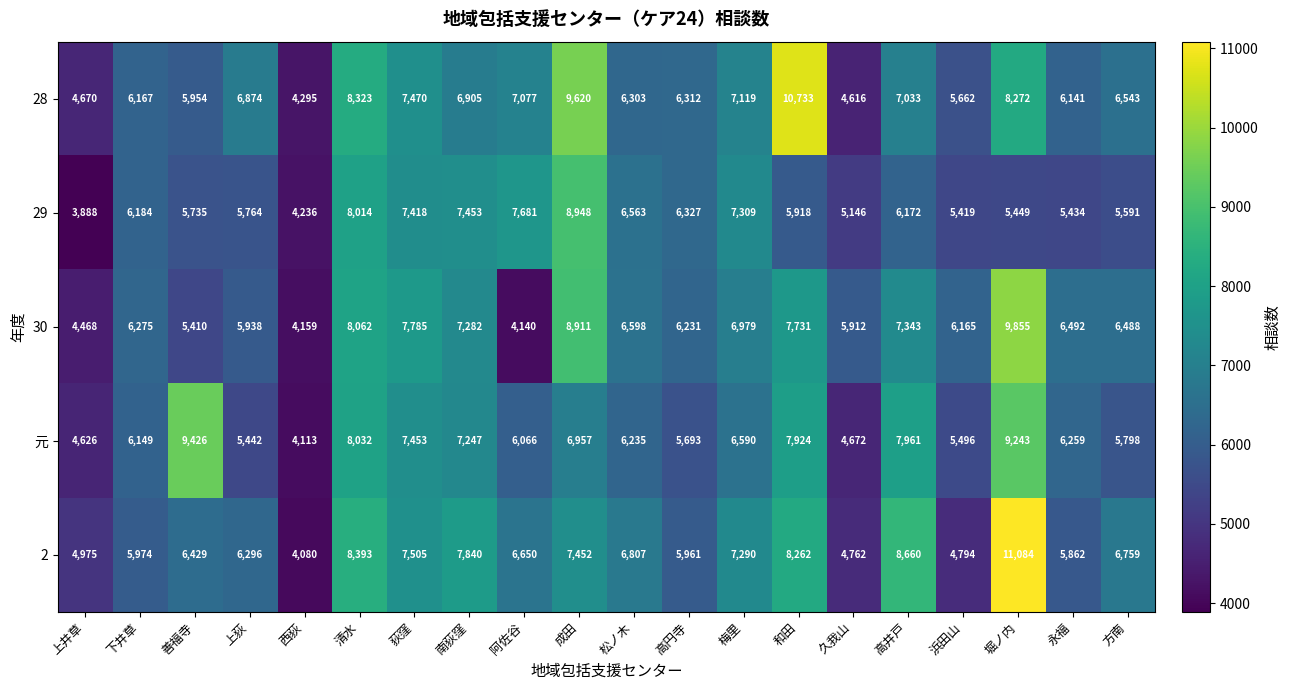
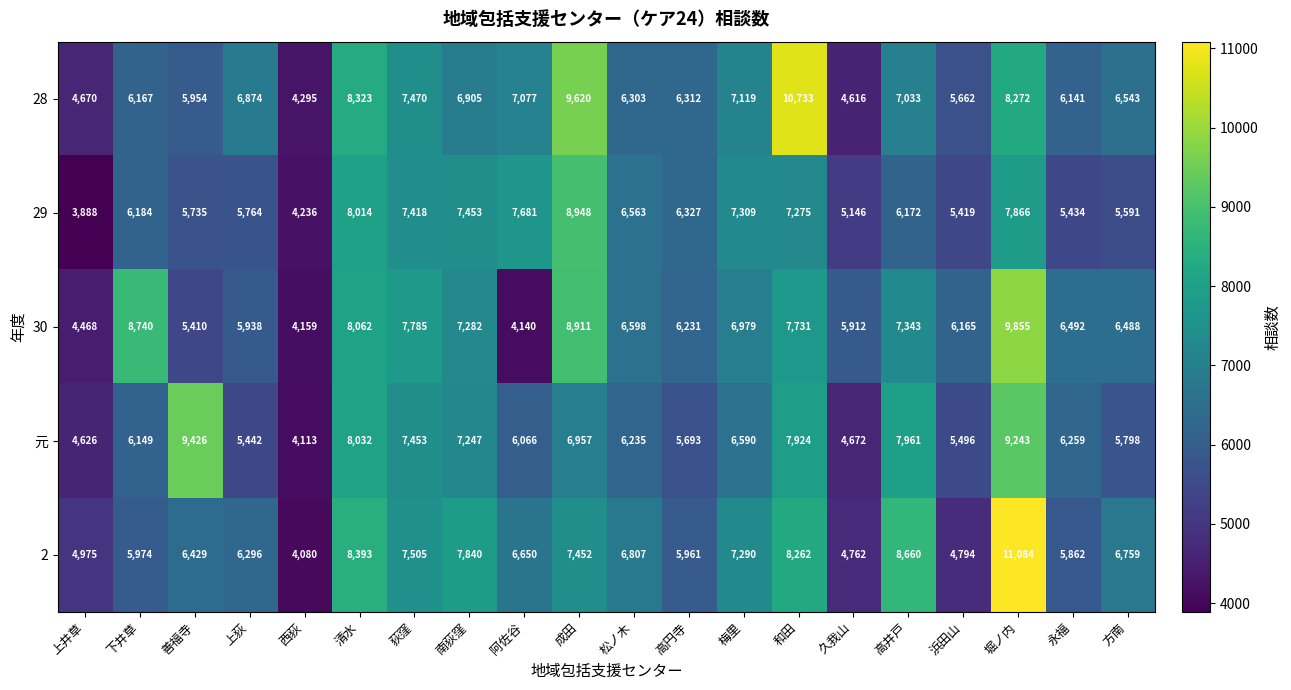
  {
    "28": {
      "上井草": "4,670",
      "下井草": "6,167",
      "善福寺": "5,954",
      "上荻": "6,874",
      "西荻": "4,295",
      "清水": "8,323",
      "荻窪": "7,470",
      "南荻窪": "6,905",
      "阿佐谷": "7,077",
      "成田": "9,620",
      "松ノ木": "6,303",
      "高円寺": "6,312",
      "梅里": "7,119",
      "和田": "10,733",
      "久我山": "4,616",
      "高井戸": "7,033",
      "浜田山": "5,662",
      "堀ノ内": "8,272",
      "永福": "6,141",
      "方南": "6,543"
    },
    "29": {
      "上井草": "3,888",
      "下井草": "6,184",
      "善福寺": "5,735",
      "上荻": "5,764",
      "西荻": "4,236",
      "清水": "8,014",
      "荻窪": "7,418",
      "南荻窪": "7,453",
      "阿佐谷": "7,681",
      "成田": "8,948",
      "松ノ木": "6,563",
      "高円寺": "6,327",
      "梅里": "7,309",
-     "和田": "5,918",
+     "和田": "7,275",
      "久我山": "5,146",
      "高井戸": "6,172",
      "浜田山": "5,419",
-     "堀ノ内": "5,449",
+     "堀ノ内": "7,866",
      "永福": "5,434",
      "方南": "5,591"
    },
    "30": {
      "上井草": "4,468",
-     "下井草": "6,275",
+     "下井草": "8,740",
      "善福寺": "5,410",
      "上荻": "5,938",
      "西荻": "4,159",
      "清水": "8,062",
      "荻窪": "7,785",
      "南荻窪": "7,282",
      "阿佐谷": "4,140",
      "成田": "8,911",
      "松ノ木": "6,598",
      "高円寺": "6,231",
      "梅里": "6,979",
      "和田": "7,731",
      "久我山": "5,912",
      "高井戸": "7,343",
      "浜田山": "6,165",
      "堀ノ内": "9,855",
      "永福": "6,492",
      "方南": "6,488"
    },
    "元": {
      "上井草": "4,626",
      "下井草": "6,149",
      "善福寺": "9,426",
      "上荻": "5,442",
      "西荻": "4,113",
      "清水": "8,032",
      "荻窪": "7,453",
      "南荻窪": "7,247",
      "阿佐谷": "6,066",
      "成田": "6,957",
      "松ノ木": "6,235",
      "高円寺": "5,693",
      "梅里": "6,590",
      "和田": "7,924",
      "久我山": "4,672",
      "高井戸": "7,961",
      "浜田山": "5,496",
      "堀ノ内": "9,243",
      "永福": "6,259",
      "方南": "5,798"
    },
    "2": {
      "上井草": "4,975",
      "下井草": "5,974",
      "善福寺": "6,429",
      "上荻": "6,296",
      "西荻": "4,080",
      "清水": "8,393",
      "荻窪": "7,505",
      "南荻窪": "7,840",
      "阿佐谷": "6,650",
      "成田": "7,452",
      "松ノ木": "6,807",
      "高円寺": "5,961",
      "梅里": "7,290",
      "和田": "8,262",
      "久我山": "4,762",
      "高井戸": "8,660",
      "浜田山": "4,794",
      "堀ノ内": "11,084",
      "永福": "5,862",
      "方南": "6,759"
    }
  }
